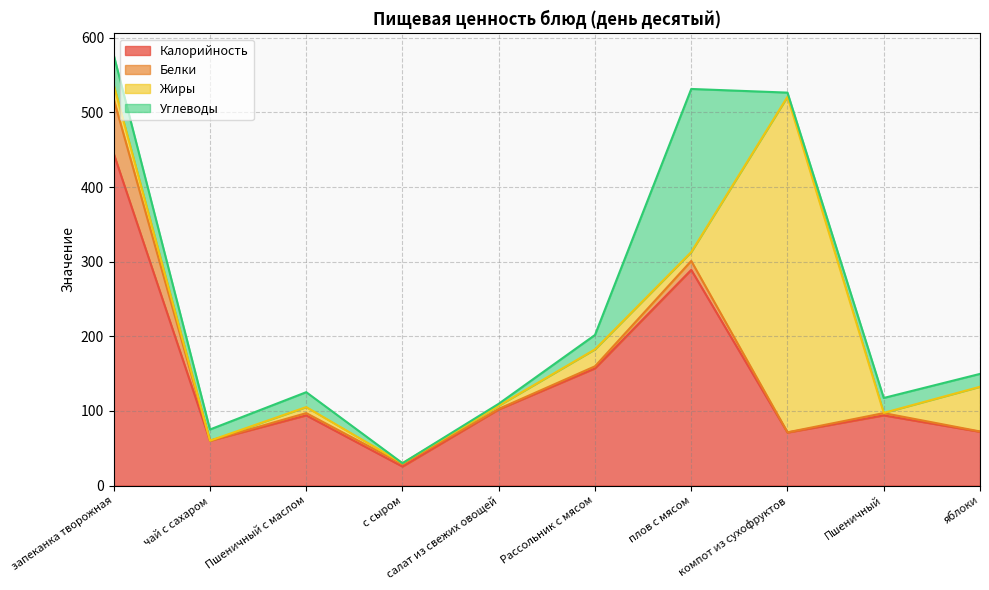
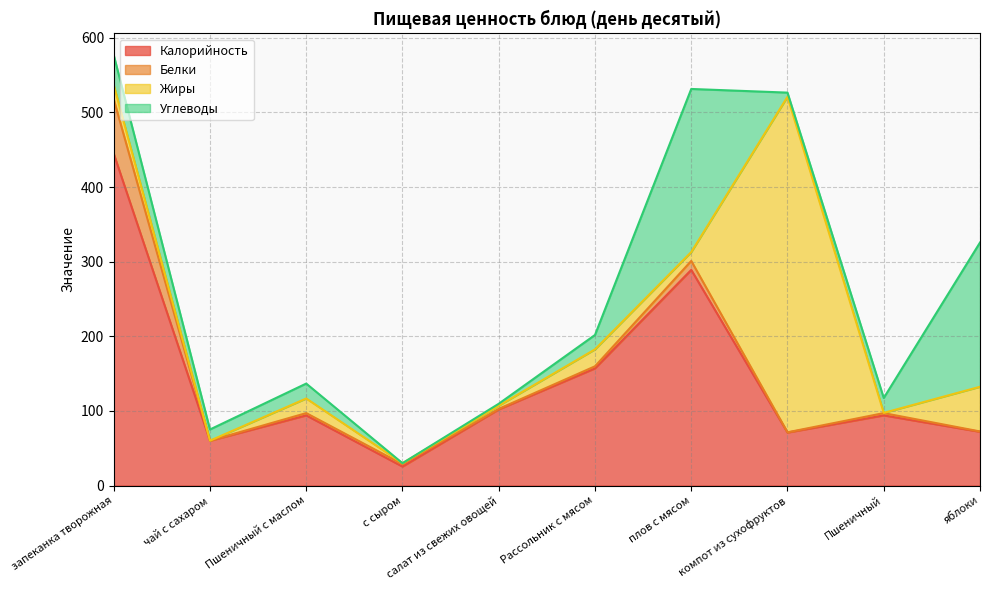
  {
    "Жиры": {
      "запеканка творожная": 20,
-     "Пшеничный с маслом": 10,
+     "Пшеничный с маслом": 20,
      "Рассольник с мясом": 20,
      "плов с мясом": 10,
      "компот из сухофруктов": 450,
      "яблоки": 60
    },
    "Углеводы": {
      "запеканка творожная": 40,
      "чай с сахаром": 10,
      "Пшеничный с маслом": 20,
      "Рассольник с мясом": 20,
      "плов с мясом": 220,
      "компот из сухофруктов": 10,
      "Пшеничный": 20,
-     "яблоки": 20
+     "яблоки": 190
    }
  }
